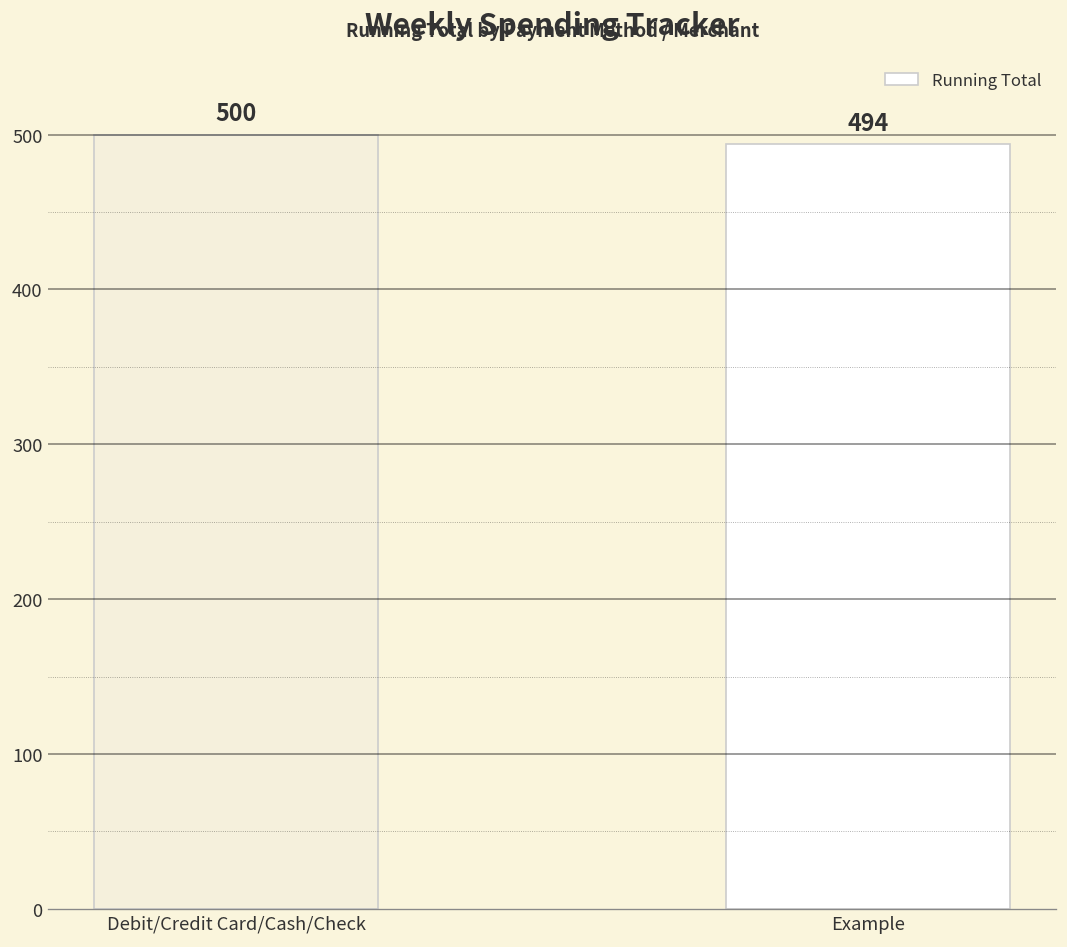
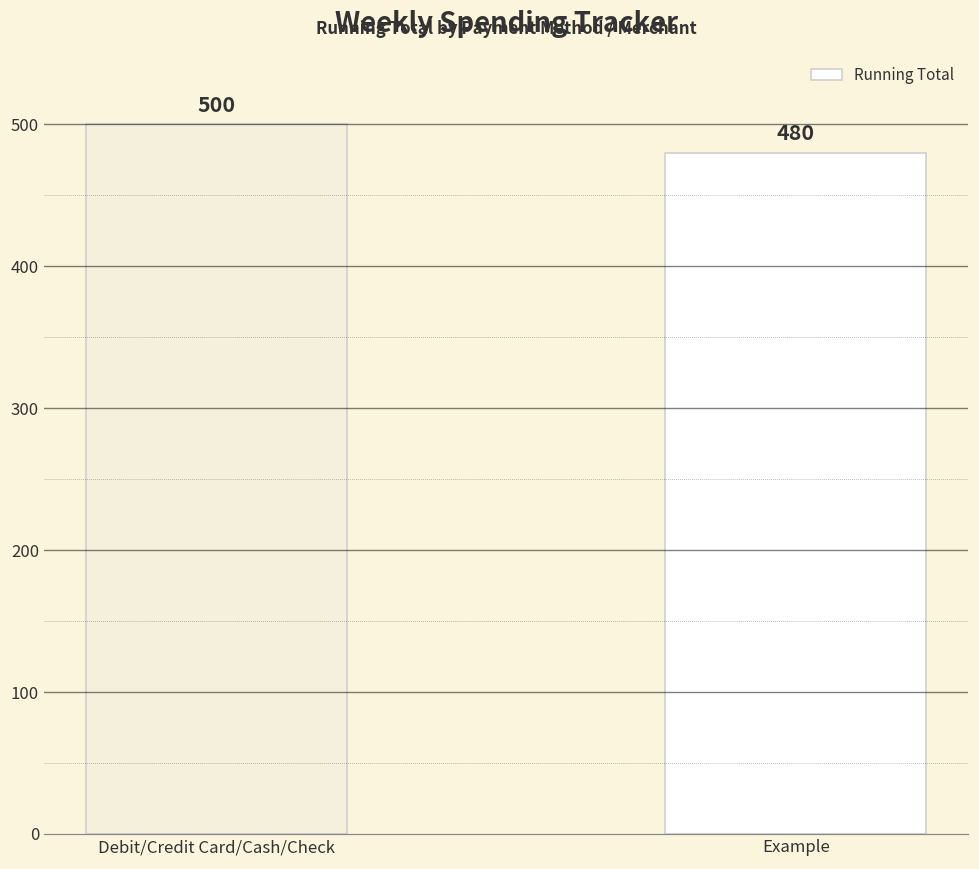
  {
    "Debit/Credit Card/Cash/Check": 500,
-   "Example": 494
+   "Example": 480
  }
